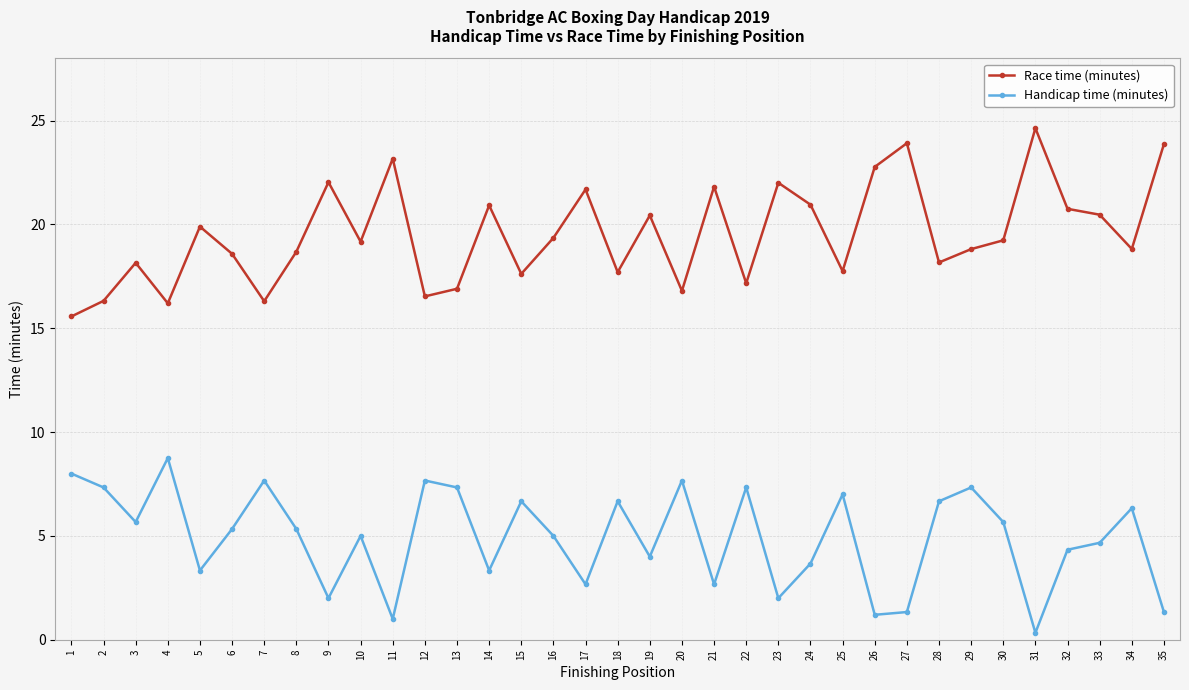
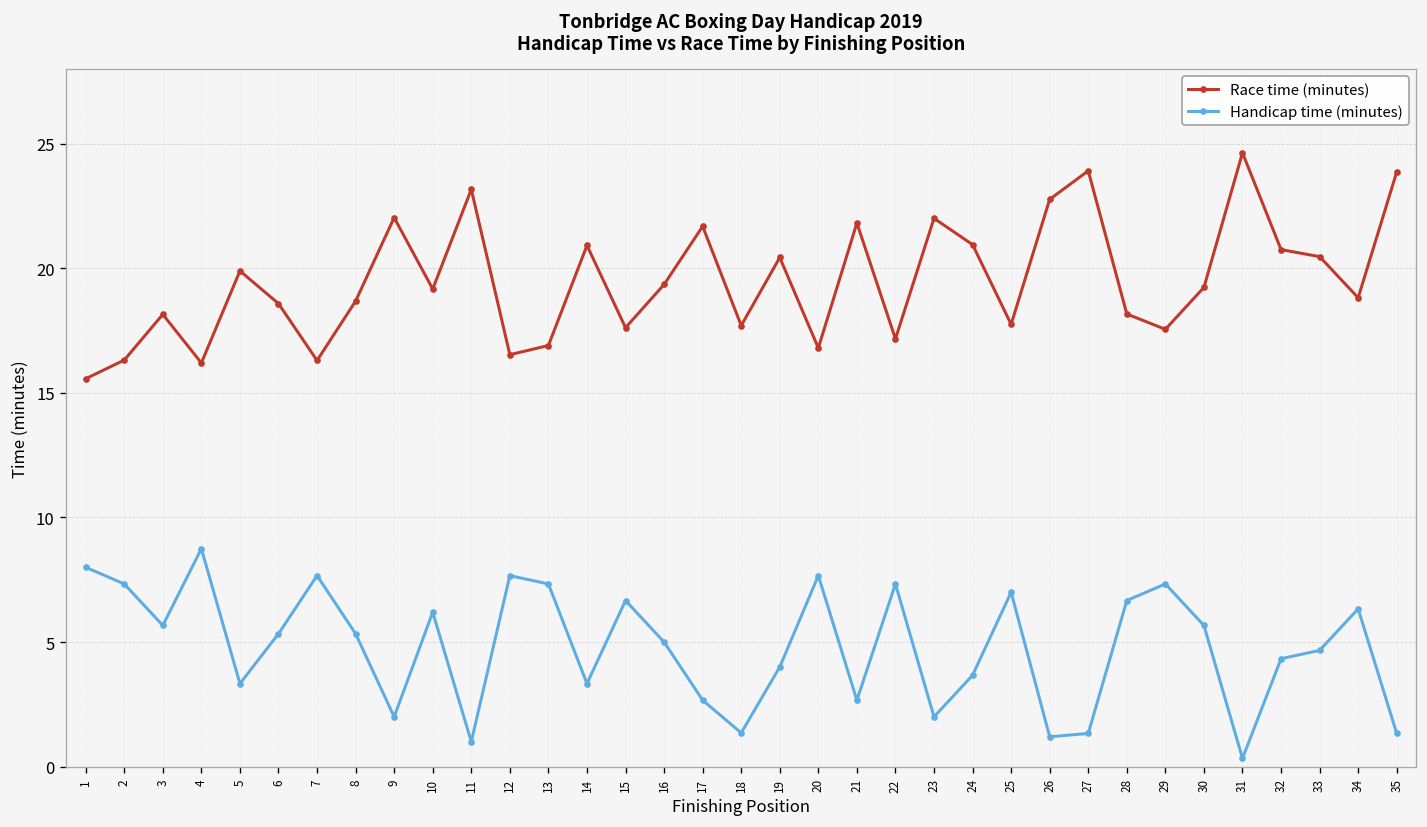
  {
    "Race time (minutes)": {
      "1": 15.6,
      "2": 16.3,
      "3": 18.2,
      "4": 16.2,
      "5": 19.9,
      "6": 18.6,
      "7": 16.3,
      "8": 18.7,
      "9": 22.0,
      "10": 19.2,
      "11": 23.2,
      "12": 16.5,
      "13": 16.9,
      "14": 20.9,
      "15": 17.6,
      "16": 19.4,
      "17": 21.7,
      "18": 17.7,
      "19": 20.4,
      "20": 16.8,
      "21": 21.8,
      "22": 17.2,
      "23": 22.0,
      "24": 21.0,
      "25": 17.8,
      "26": 22.8,
      "27": 23.9,
      "28": 18.2,
-     "29": 18.8,
+     "29": 17.6,
      "30": 19.2,
      "31": 24.6,
      "32": 20.8,
      "33": 20.5,
      "34": 18.8,
      "35": 23.9
    },
    "Handicap time (minutes)": {
      "1": 8.0,
      "2": 7.3,
      "3": 5.7,
      "4": 8.7,
      "5": 3.3,
      "6": 5.3,
      "7": 7.7,
      "8": 5.3,
      "9": 2.0,
-     "10": 5.0,
+     "10": 6.2,
      "11": 1.0,
      "12": 7.7,
      "13": 7.3,
      "14": 3.3,
      "15": 6.7,
      "16": 5.0,
      "17": 2.7,
-     "18": 6.7,
+     "18": 1.4,
      "19": 4.0,
      "20": 7.7,
      "21": 2.7,
      "22": 7.3,
      "23": 2.0,
      "24": 3.7,
      "25": 7.0,
      "26": 1.2,
      "27": 1.3,
      "28": 6.7,
      "29": 7.3,
      "30": 5.7,
      "31": 0.3,
      "32": 4.3,
      "33": 4.7,
      "34": 6.3,
      "35": 1.3
    }
  }
